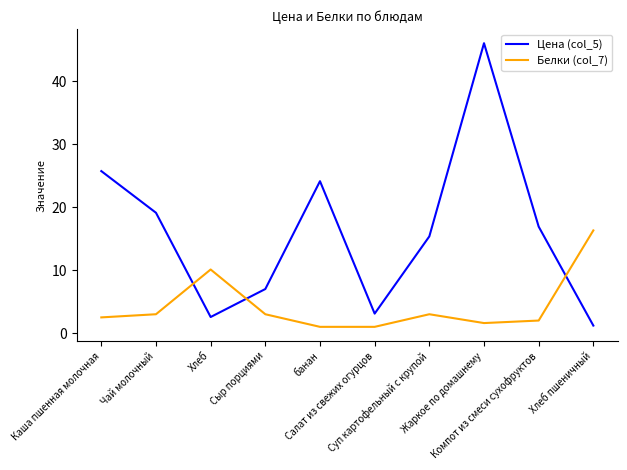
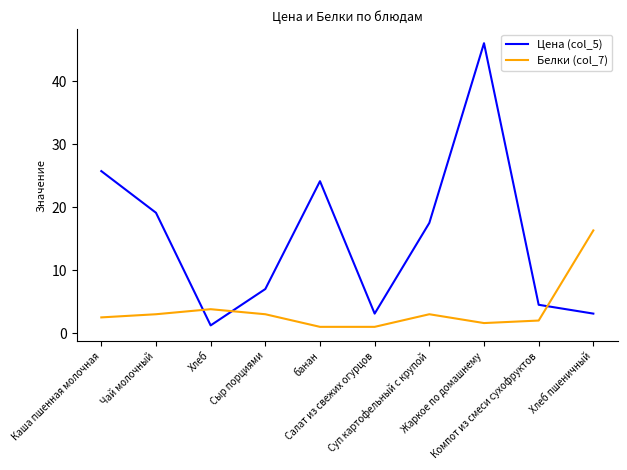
  {
    "Цена (col_5)": {
      "Каша пшенная молочная": 26,
      "Чай молочный": 19,
-     "Хлеб": 3,
+     "Хлеб": 1,
      "Сыр порциями": 7,
      "банан": 24,
      "Салат из свежих огурцов": 3,
-     "Суп картофельный с крупой": 15,
+     "Суп картофельный с крупой": 17,
      "Жаркое по домашнему": 46,
-     "Компот из смеси сухофруктов": 17,
-     "Хлеб пшеничный": 1
+     "Компот из смеси сухофруктов": 5,
+     "Хлеб пшеничный": 3
    },
    "Белки (col_7)": {
      "Каша пшенная молочная": 3,
      "Чай молочный": 3,
-     "Хлеб": 10,
+     "Хлеб": 4,
      "Сыр порциями": 3,
      "банан": 1,
      "Салат из свежих огурцов": 1,
      "Суп картофельный с крупой": 3,
      "Жаркое по домашнему": 2,
      "Компот из смеси сухофруктов": 2,
      "Хлеб пшеничный": 16
    }
  }
